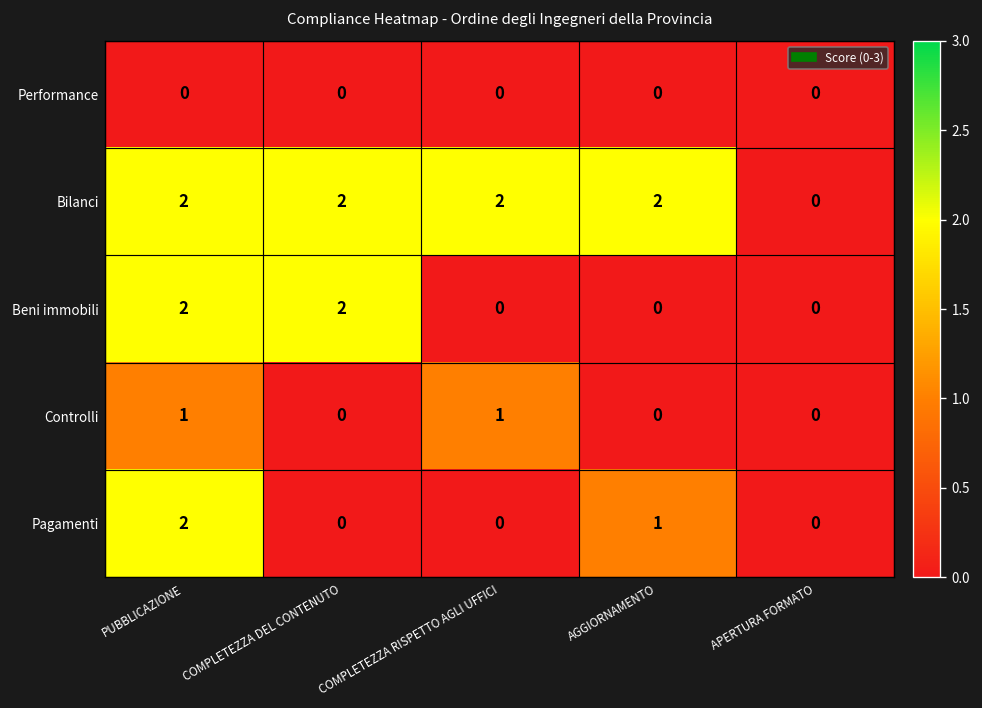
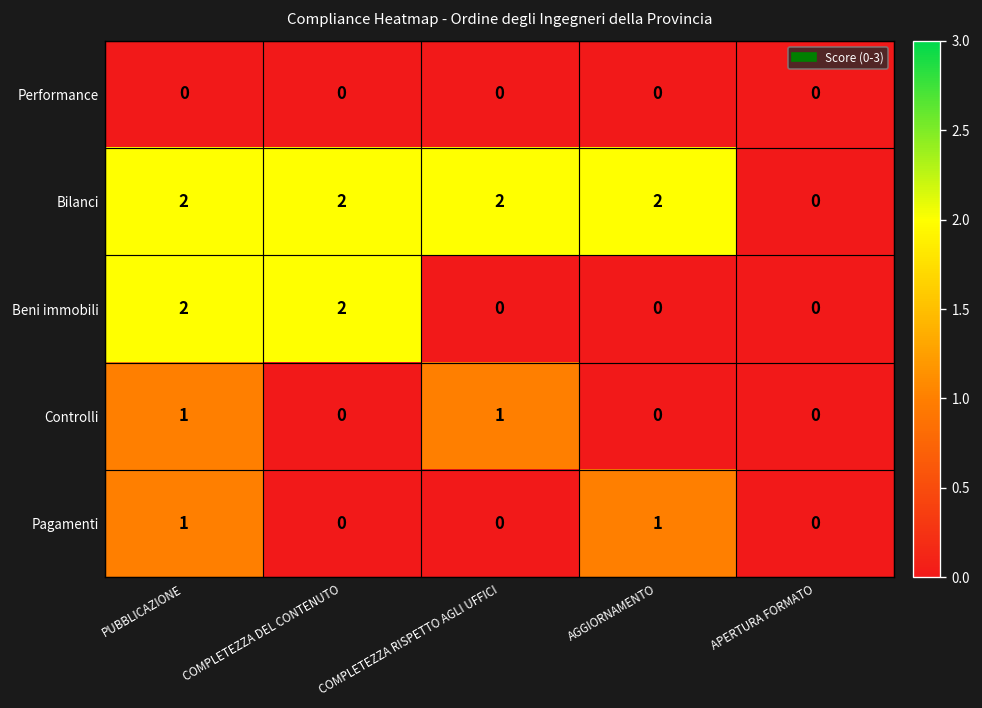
  {
    "Performance": {
      "PUBBLICAZIONE": 0,
      "COMPLETEZZA DEL CONTENUTO": 0,
      "COMPLETEZZA RISPETTO AGLI UFFICI": 0,
      "AGGIORNAMENTO": 0,
      "APERTURA FORMATO": 0
    },
    "Bilanci": {
      "PUBBLICAZIONE": 2,
      "COMPLETEZZA DEL CONTENUTO": 2,
      "COMPLETEZZA RISPETTO AGLI UFFICI": 2,
      "AGGIORNAMENTO": 2,
      "APERTURA FORMATO": 0
    },
    "Beni immobili": {
      "PUBBLICAZIONE": 2,
      "COMPLETEZZA DEL CONTENUTO": 2,
      "COMPLETEZZA RISPETTO AGLI UFFICI": 0,
      "AGGIORNAMENTO": 0,
      "APERTURA FORMATO": 0
    },
    "Controlli": {
      "PUBBLICAZIONE": 1,
      "COMPLETEZZA DEL CONTENUTO": 0,
      "COMPLETEZZA RISPETTO AGLI UFFICI": 1,
      "AGGIORNAMENTO": 0,
      "APERTURA FORMATO": 0
    },
    "Pagamenti": {
-     "PUBBLICAZIONE": 2,
+     "PUBBLICAZIONE": 1,
      "COMPLETEZZA DEL CONTENUTO": 0,
      "COMPLETEZZA RISPETTO AGLI UFFICI": 0,
      "AGGIORNAMENTO": 1,
      "APERTURA FORMATO": 0
    }
  }
